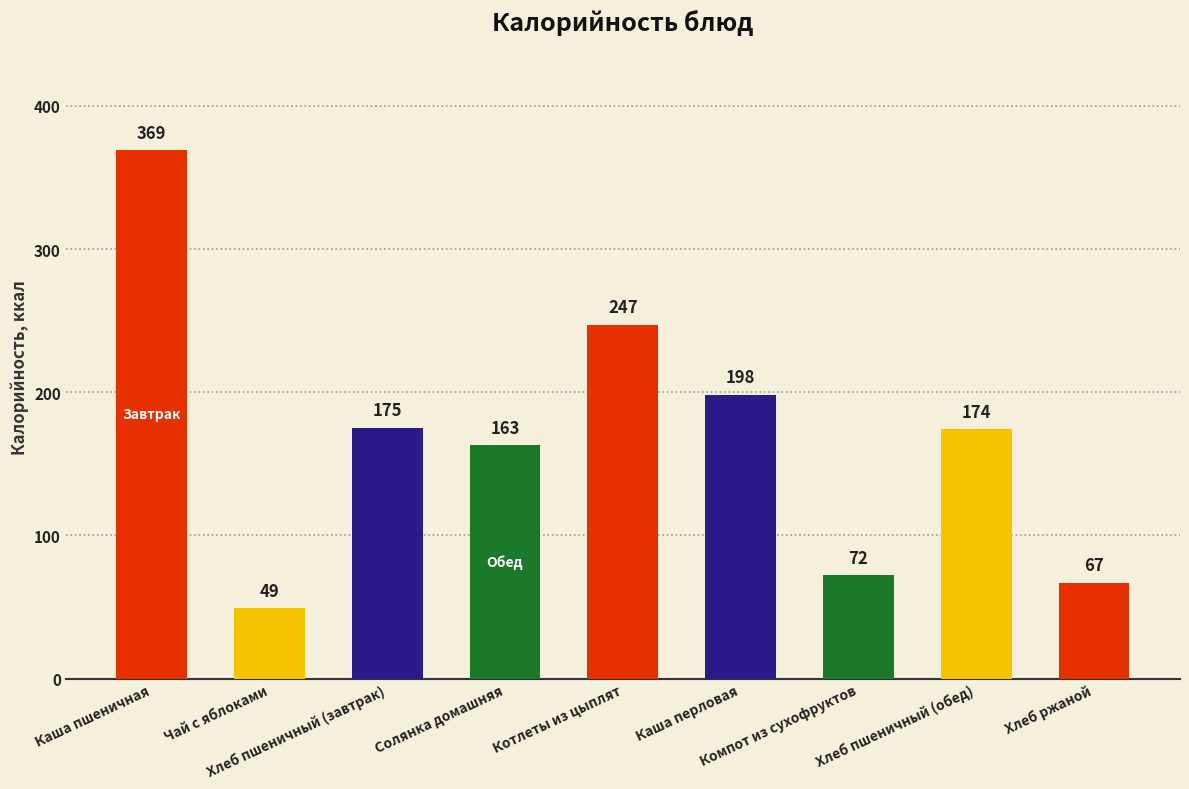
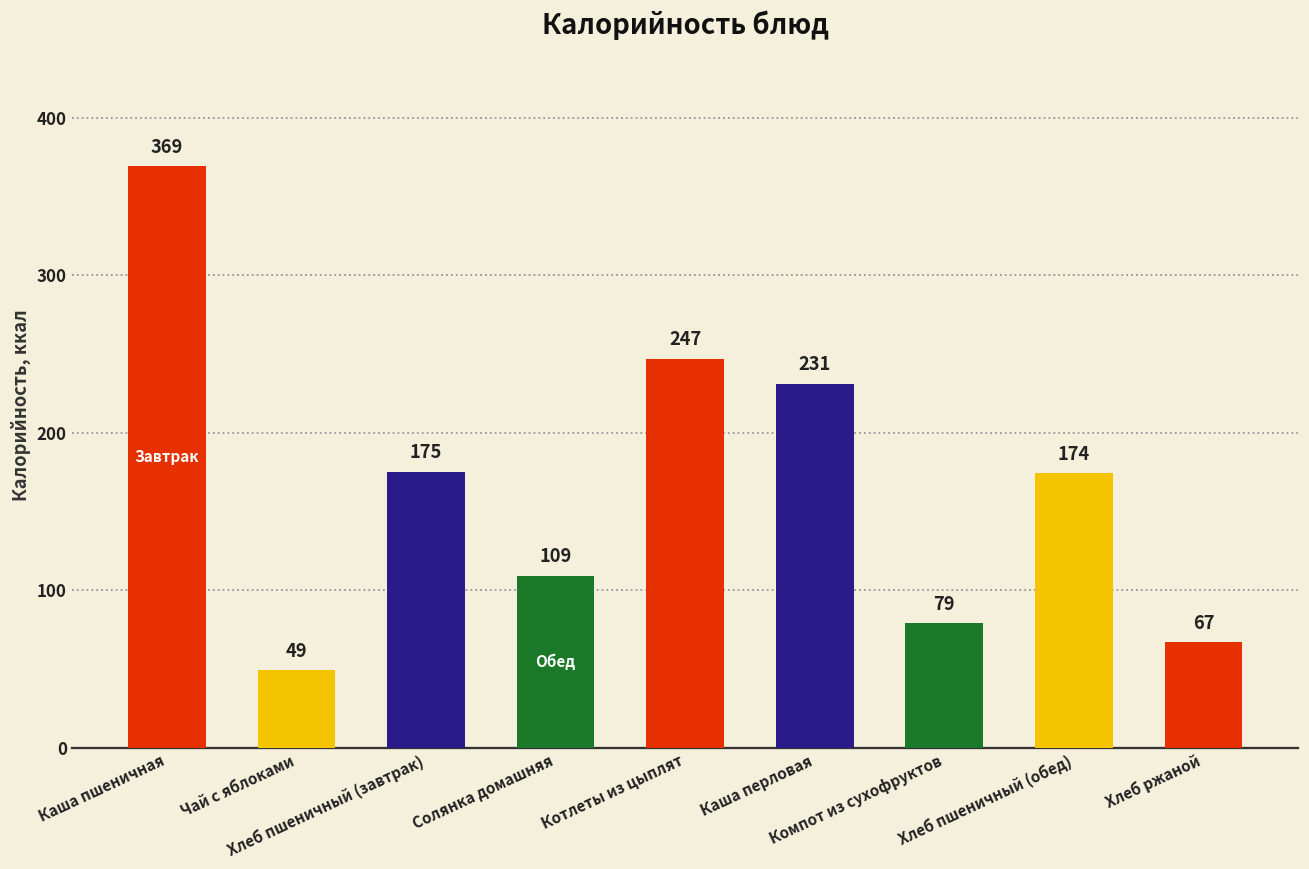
  {
    "Каша пшеничная": 369,
    "Чай с яблоками": 49,
    "Хлеб пшеничный (завтрак)": 175,
-   "Солянка домашняя": 163,
+   "Солянка домашняя": 109,
    "Котлеты из цыплят": 247,
-   "Каша перловая": 198,
-   "Компот из сухофруктов": 72,
+   "Каша перловая": 231,
+   "Компот из сухофруктов": 79,
    "Хлеб пшеничный (обед)": 174,
    "Хлеб ржаной": 67
  }
